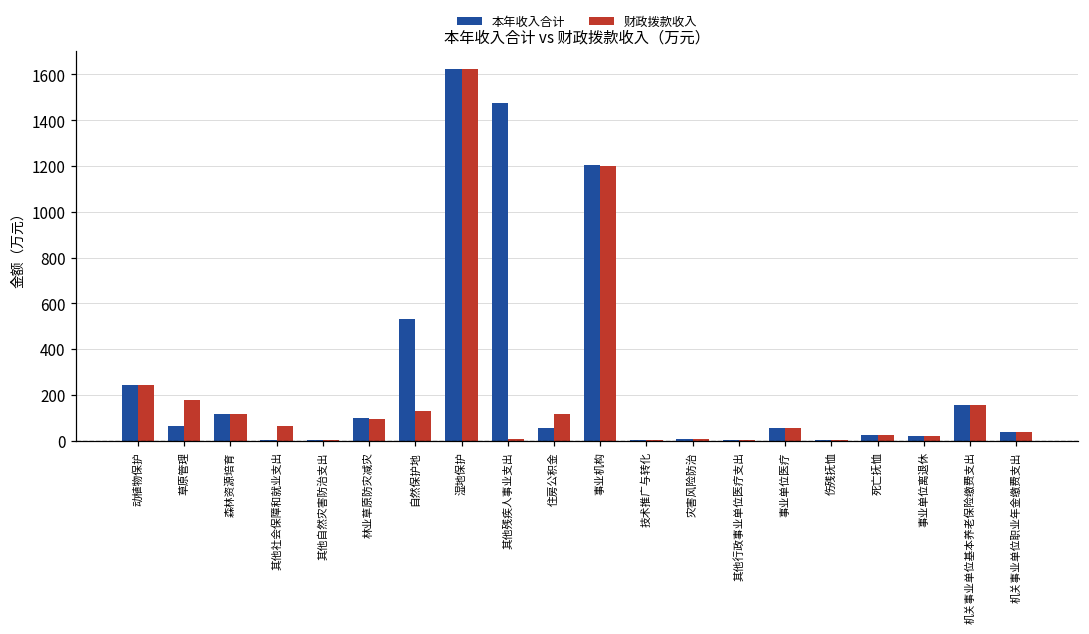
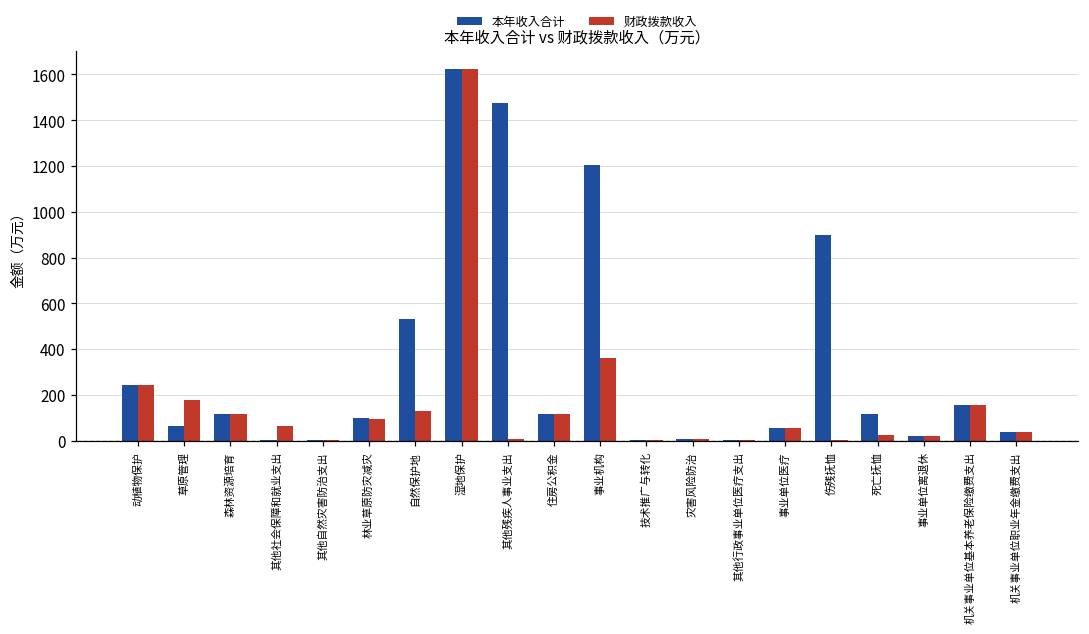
  {
    "本年收入合计": {
      "动植物保护": 240,
      "草原管理": 60,
      "森林资源培育": 120,
      "林业草原防灾减灾": 100,
      "自然保护地": 530,
      "湿地保护": 1620,
      "其他残疾人事业支出": 1470,
-     "住房公积金": 60,
+     "住房公积金": 120,
      "事业机构": 1200,
      "事业单位医疗": 60,
-     "伤残抚恤": 10,
-     "死亡抚恤": 30,
+     "伤残抚恤": 900,
+     "死亡抚恤": 120,
      "事业单位离退休": 20,
      "机关事业单位基本养老保险缴费支出": 160,
      "机关事业单位职业年金缴费支出": 40
    },
    "财政拨款收入": {
      "动植物保护": 240,
      "草原管理": 180,
      "森林资源培育": 120,
      "其他社会保障和就业支出": 60,
      "林业草原防灾减灾": 90,
      "自然保护地": 130,
      "湿地保护": 1620,
      "住房公积金": 120,
-     "事业机构": 1200,
+     "事业机构": 360,
      "事业单位医疗": 60,
      "死亡抚恤": 30,
      "事业单位离退休": 20,
      "机关事业单位基本养老保险缴费支出": 160,
      "机关事业单位职业年金缴费支出": 40
    }
  }
